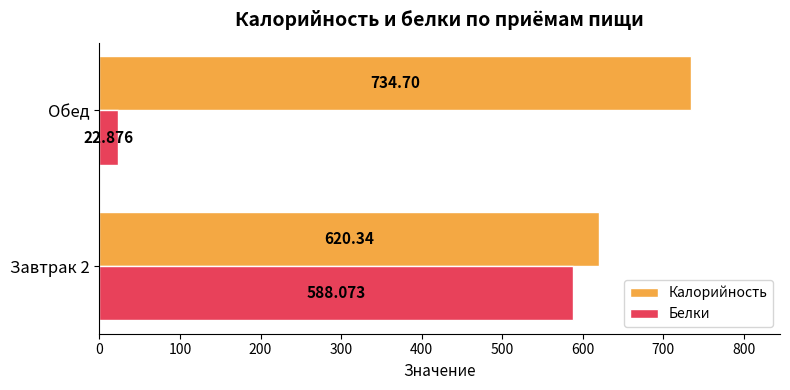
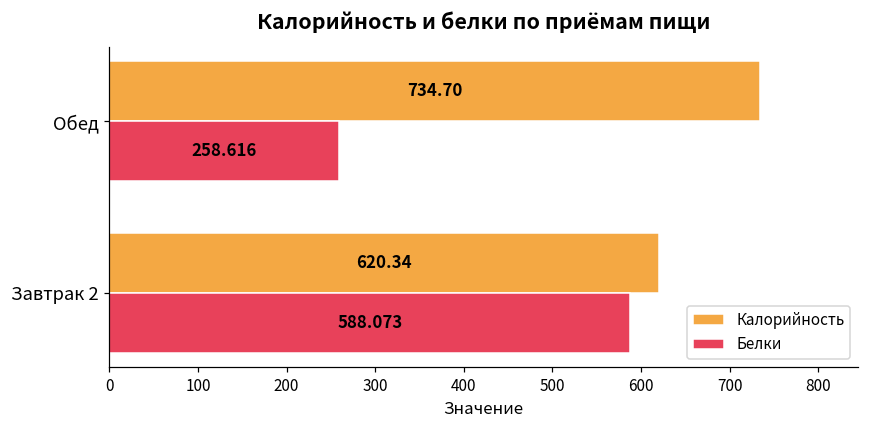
  {
    "Калорийность": {
      "Обед": 734.70,
      "Завтрак 2": 620.34
    },
    "Белки": {
-     "Обед": 22.876,
+     "Обед": 258.616,
      "Завтрак 2": 588.073
    }
  }
